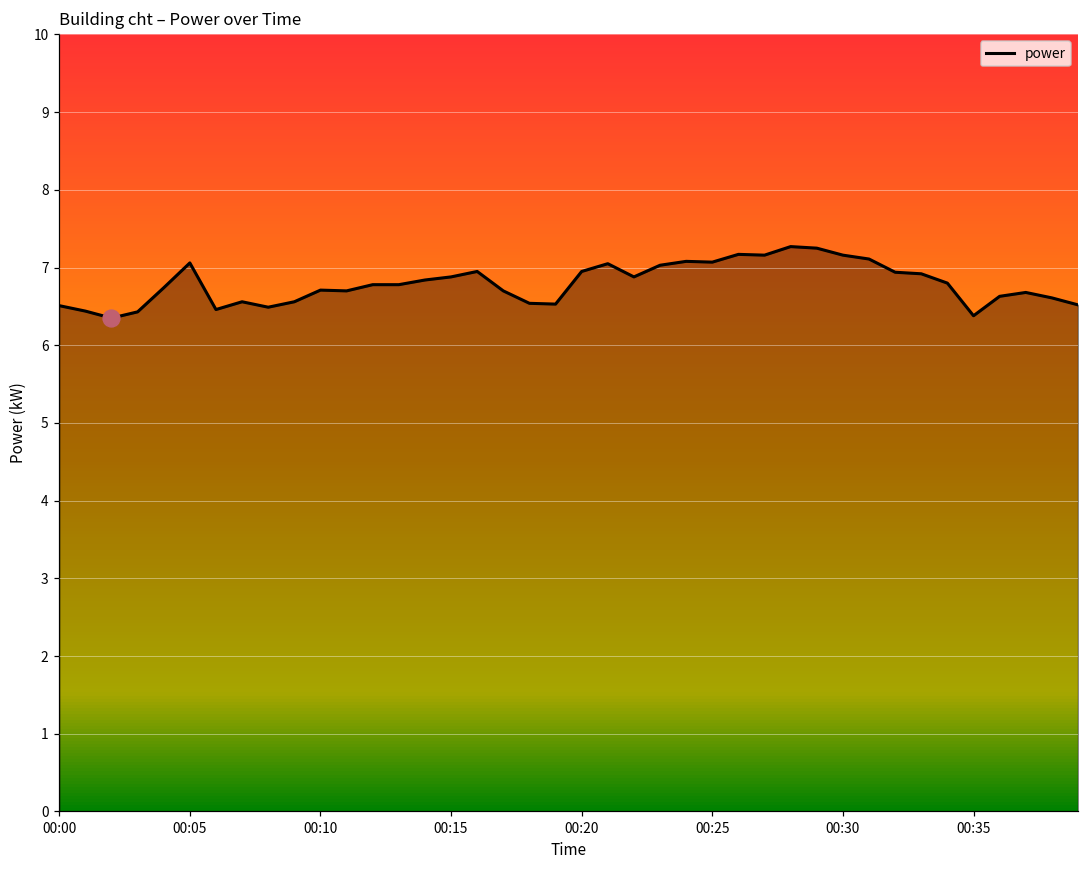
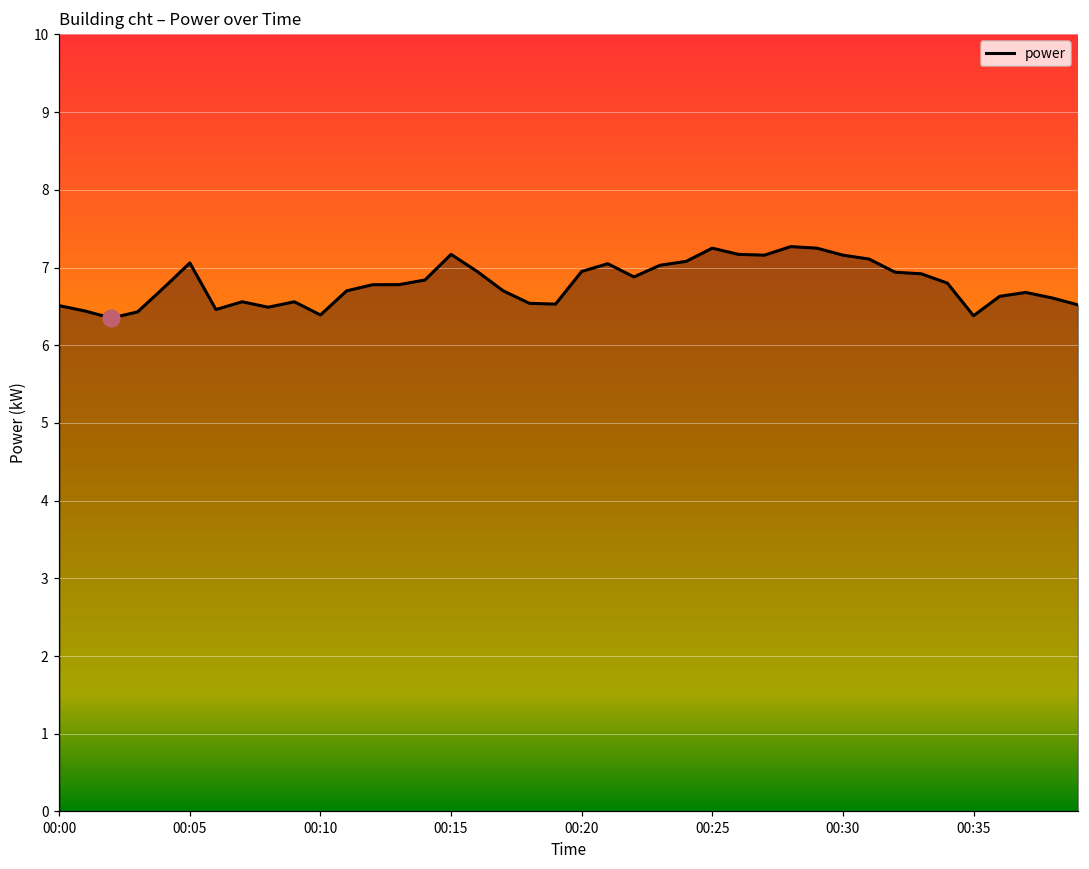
  {
    "power": {
      "00:00": 6.5,
      "00:05": 7.1,
-     "00:10": 6.7,
-     "00:15": 6.9,
+     "00:10": 6.4,
+     "00:15": 7.2,
      "00:20": 7.0,
-     "00:25": 7.1,
+     "00:25": 7.3,
      "00:30": 7.2,
      "00:35": 6.4
    }
  }
